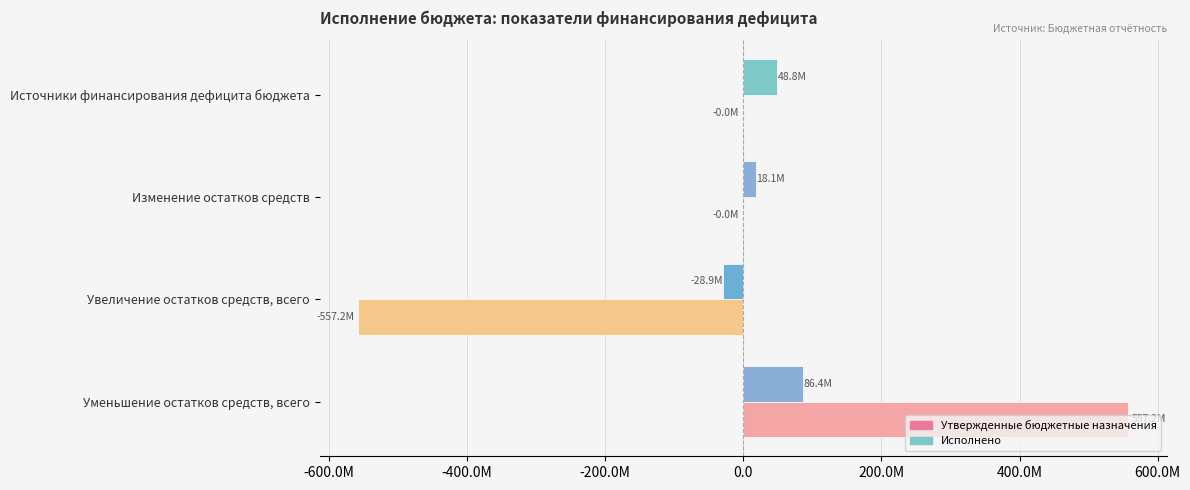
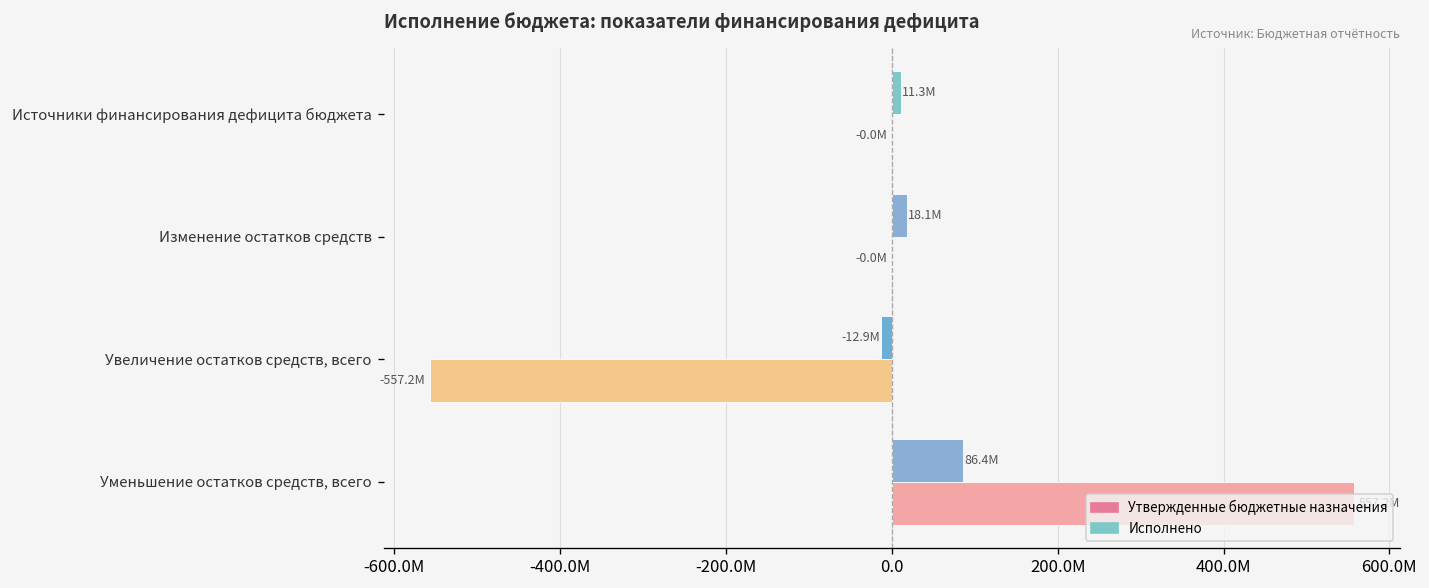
  {
    "Утвержденные бюджетные назначения": {
      "Увеличение остатков средств, всего": "-557.2M"
    },
    "Исполнено": {
-     "Источники финансирования дефицита бюджета": "48.8M",
+     "Источники финансирования дефицита бюджета": "11.3M",
      "Изменение остатков средств": "18.1M",
-     "Увеличение остатков средств, всего": "-28.9M",
+     "Увеличение остатков средств, всего": "-12.9M",
      "Уменьшение остатков средств, всего": "86.4M"
    }
  }
